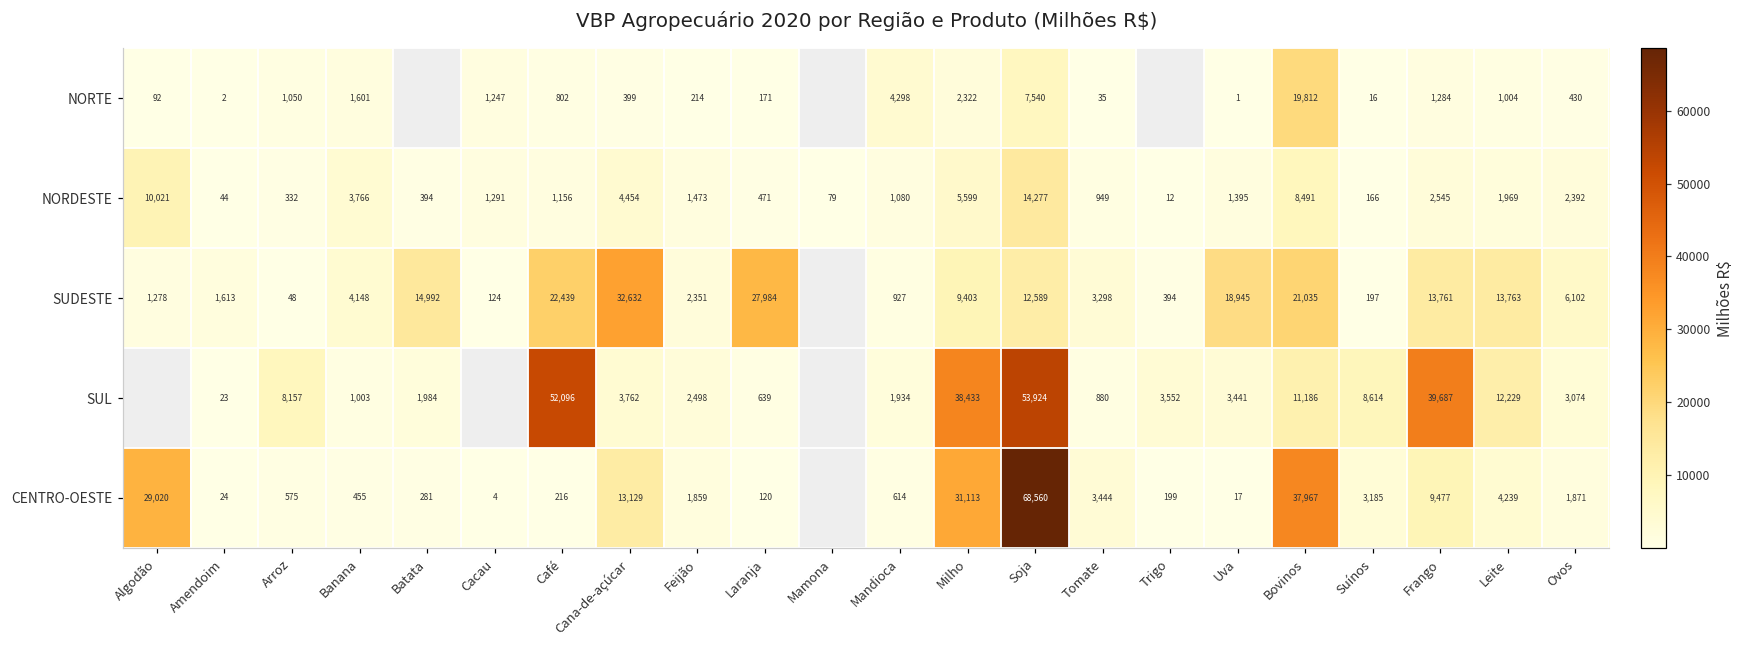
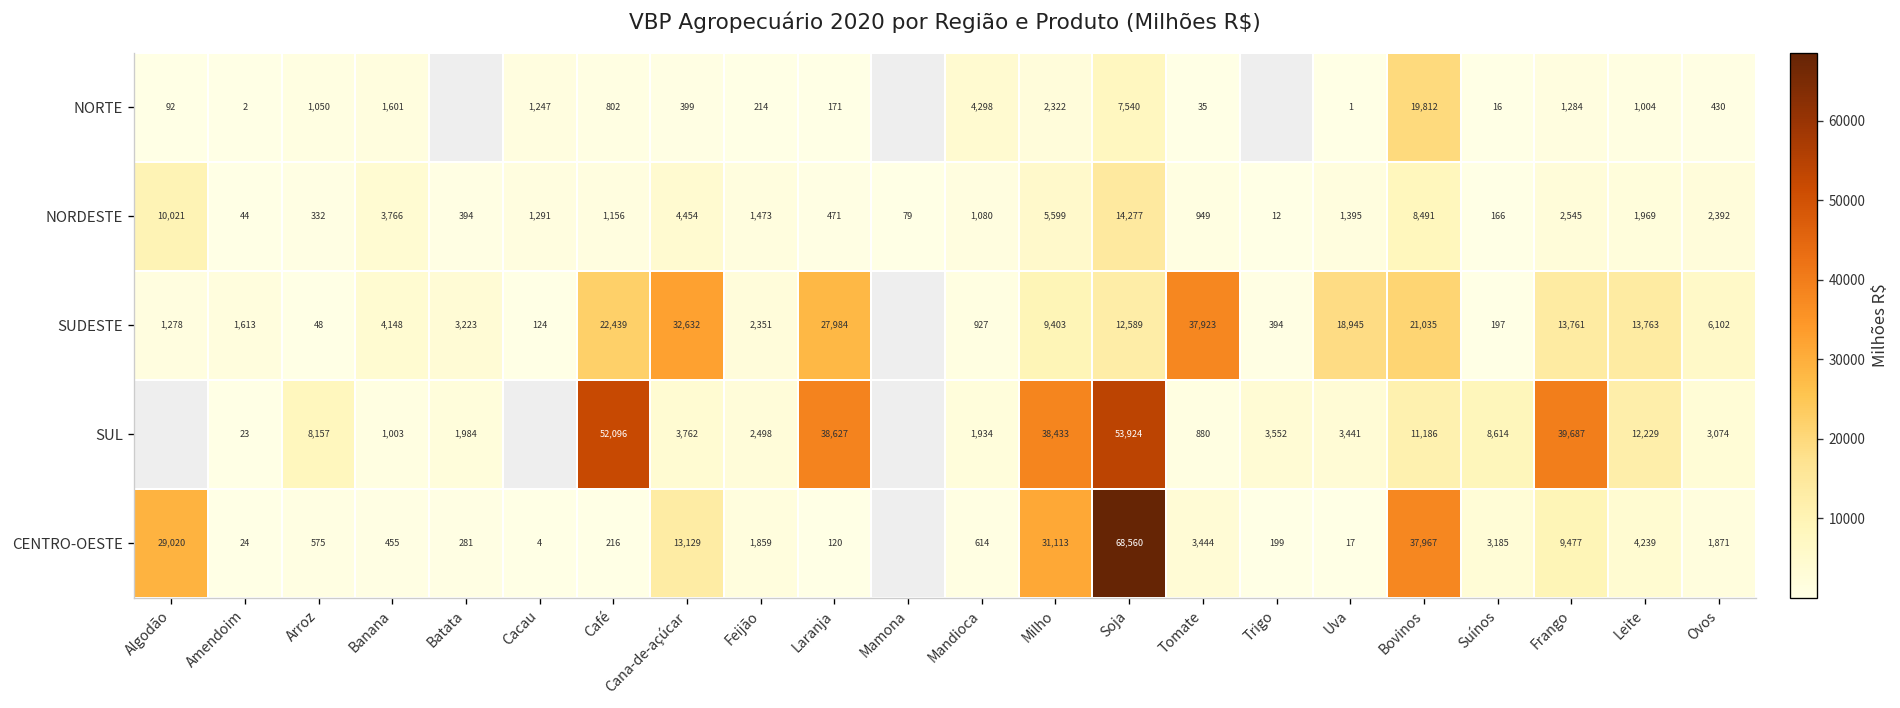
  {
    "NORTE": {
      "Algodão": "92",
      "Amendoim": "2",
      "Arroz": "1,050",
      "Banana": "1,601",
      "Cacau": "1,247",
      "Café": "802",
      "Cana-de-açúcar": "399",
      "Feijão": "214",
      "Laranja": "171",
      "Mandioca": "4,298",
      "Milho": "2,322",
      "Soja": "7,540",
      "Tomate": "35",
      "Uva": "1",
      "Bovinos": "19,812",
      "Suínos": "16",
      "Frango": "1,284",
      "Leite": "1,004",
      "Ovos": "430"
    },
    "NORDESTE": {
      "Algodão": "10,021",
      "Amendoim": "44",
      "Arroz": "332",
      "Banana": "3,766",
      "Batata": "394",
      "Cacau": "1,291",
      "Café": "1,156",
      "Cana-de-açúcar": "4,454",
      "Feijão": "1,473",
      "Laranja": "471",
      "Mamona": "79",
      "Mandioca": "1,080",
      "Milho": "5,599",
      "Soja": "14,277",
      "Tomate": "949",
      "Trigo": "12",
      "Uva": "1,395",
      "Bovinos": "8,491",
      "Suínos": "166",
      "Frango": "2,545",
      "Leite": "1,969",
      "Ovos": "2,392"
    },
    "SUDESTE": {
      "Algodão": "1,278",
      "Amendoim": "1,613",
      "Arroz": "48",
      "Banana": "4,148",
-     "Batata": "14,992",
+     "Batata": "3,223",
      "Cacau": "124",
      "Café": "22,439",
      "Cana-de-açúcar": "32,632",
      "Feijão": "2,351",
      "Laranja": "27,984",
      "Mandioca": "927",
      "Milho": "9,403",
      "Soja": "12,589",
-     "Tomate": "3,298",
+     "Tomate": "37,923",
      "Trigo": "394",
      "Uva": "18,945",
      "Bovinos": "21,035",
      "Suínos": "197",
      "Frango": "13,761",
      "Leite": "13,763",
      "Ovos": "6,102"
    },
    "SUL": {
      "Amendoim": "23",
      "Arroz": "8,157",
      "Banana": "1,003",
      "Batata": "1,984",
      "Café": "52,096",
      "Cana-de-açúcar": "3,762",
      "Feijão": "2,498",
-     "Laranja": "639",
+     "Laranja": "38,627",
      "Mandioca": "1,934",
      "Milho": "38,433",
      "Soja": "53,924",
      "Tomate": "880",
      "Trigo": "3,552",
      "Uva": "3,441",
      "Bovinos": "11,186",
      "Suínos": "8,614",
      "Frango": "39,687",
      "Leite": "12,229",
      "Ovos": "3,074"
    },
    "CENTRO-OESTE": {
      "Algodão": "29,020",
      "Amendoim": "24",
      "Arroz": "575",
      "Banana": "455",
      "Batata": "281",
      "Cacau": "4",
      "Café": "216",
      "Cana-de-açúcar": "13,129",
      "Feijão": "1,859",
      "Laranja": "120",
      "Mandioca": "614",
      "Milho": "31,113",
      "Soja": "68,560",
      "Tomate": "3,444",
      "Trigo": "199",
      "Uva": "17",
      "Bovinos": "37,967",
      "Suínos": "3,185",
      "Frango": "9,477",
      "Leite": "4,239",
      "Ovos": "1,871"
    }
  }
